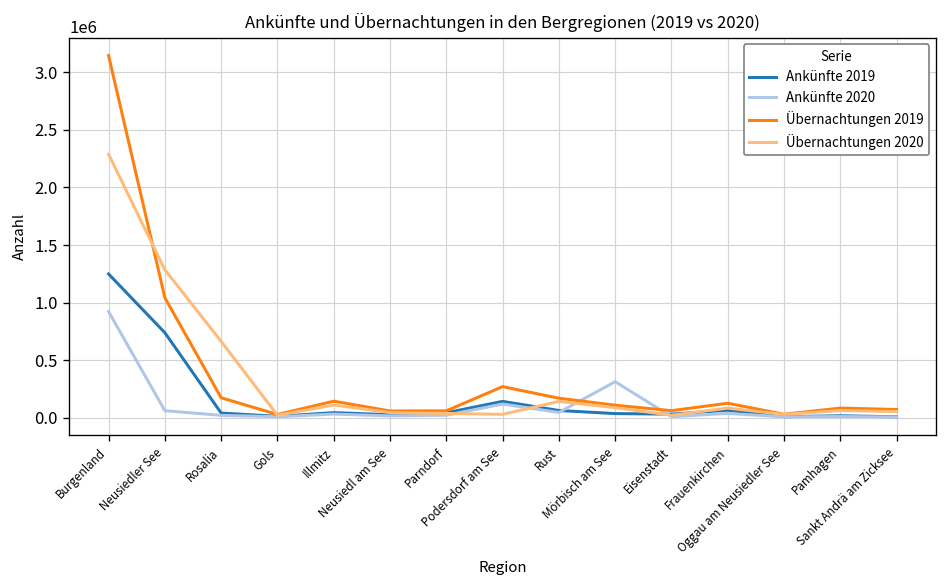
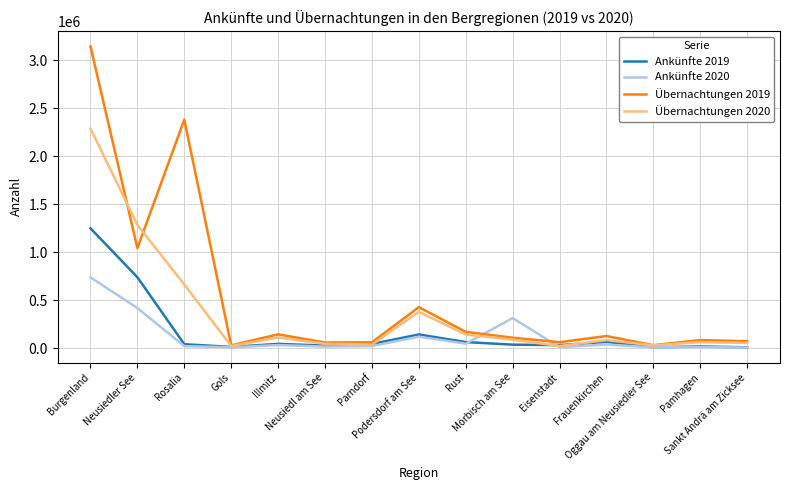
  {
    "Ankünfte 2019": {
      "Burgenland": 1200000,
      "Neusiedler See": 700000,
      "Mörbisch am See": 0
    },
    "Ankünfte 2020": {
-     "Burgenland": 900000,
-     "Neusiedler See": 100000,
+     "Burgenland": 700000,
+     "Neusiedler See": 400000,
      "Mörbisch am See": 300000,
      "Frauenkirchen": 0
    },
    "Übernachtungen 2019": {
      "Burgenland": 3100000,
      "Neusiedler See": 1000000,
-     "Rosalia": 200000,
+     "Rosalia": 2400000,
      "Illmitz": 100000,
-     "Podersdorf am See": 300000,
+     "Podersdorf am See": 400000,
      "Rust": 200000,
      "Eisenstadt": 100000,
      "Frauenkirchen": 100000
    },
    "Übernachtungen 2020": {
      "Burgenland": 2300000,
      "Neusiedler See": 1300000,
      "Rosalia": 700000,
      "Illmitz": 100000,
-     "Podersdorf am See": 0,
+     "Podersdorf am See": 400000,
      "Rust": 100000
    }
  }
